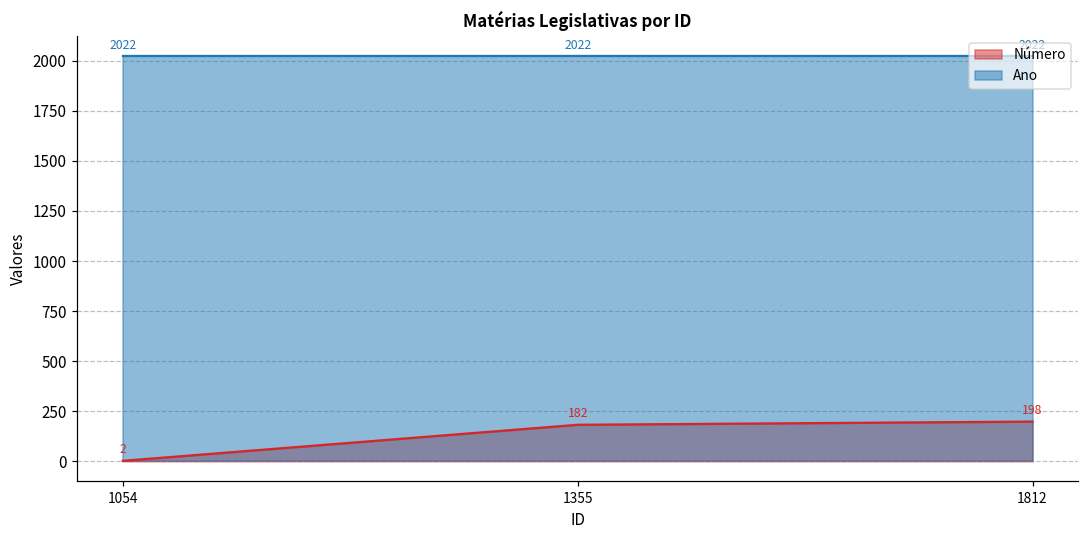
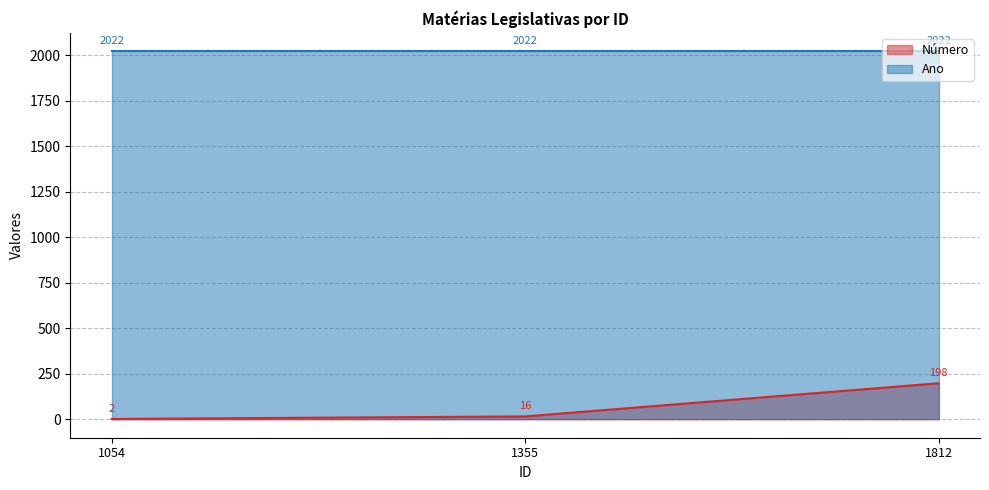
  {
    "Número": {
      "1054": 2,
-     "1355": 182,
+     "1355": 16,
      "1812": 198
    },
    "Ano": {
      "1054": 2022,
      "1355": 2022
    }
  }
